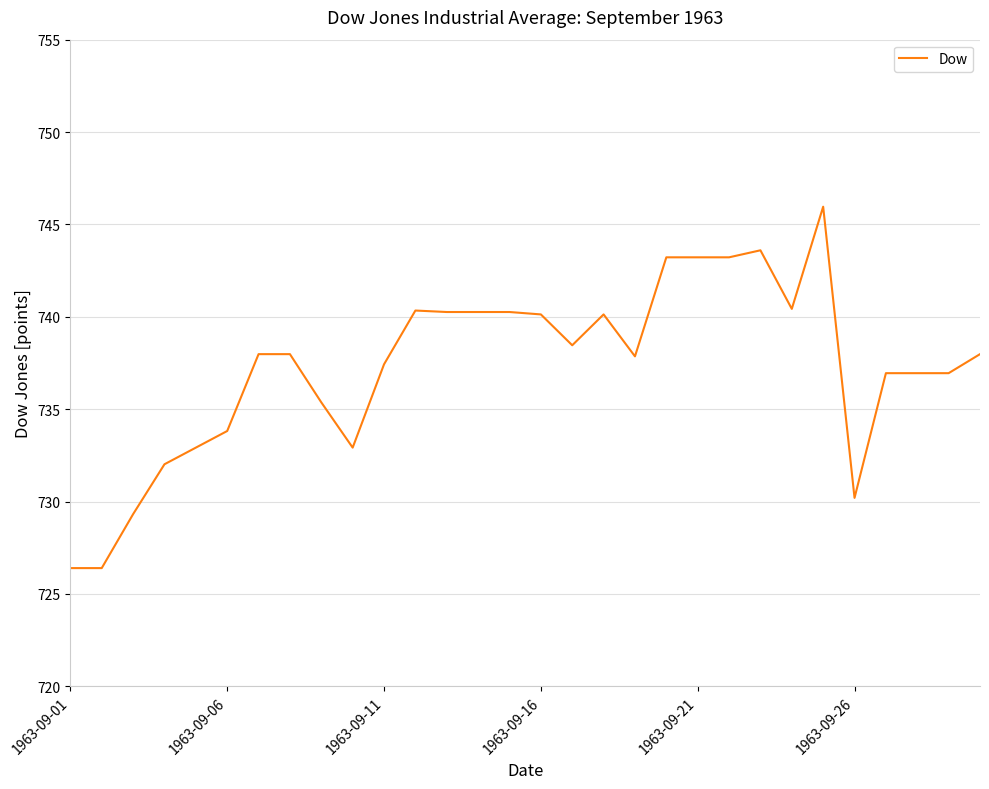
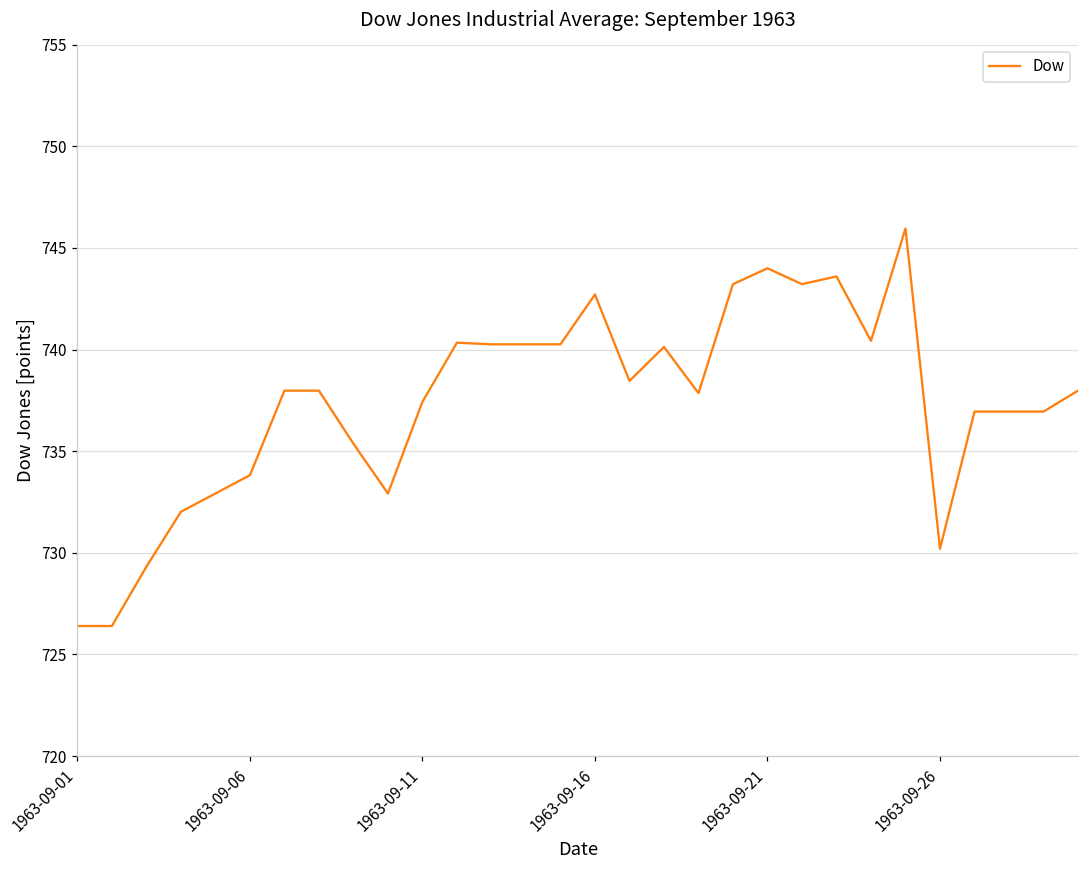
  {
    "1963-09-01": 726.4,
    "1963-09-06": 733.8,
    "1963-09-11": 737.4,
-   "1963-09-16": 740.1,
-   "1963-09-21": 743.2,
+   "1963-09-16": 742.7,
+   "1963-09-21": 744.0,
    "1963-09-26": 730.2
  }
